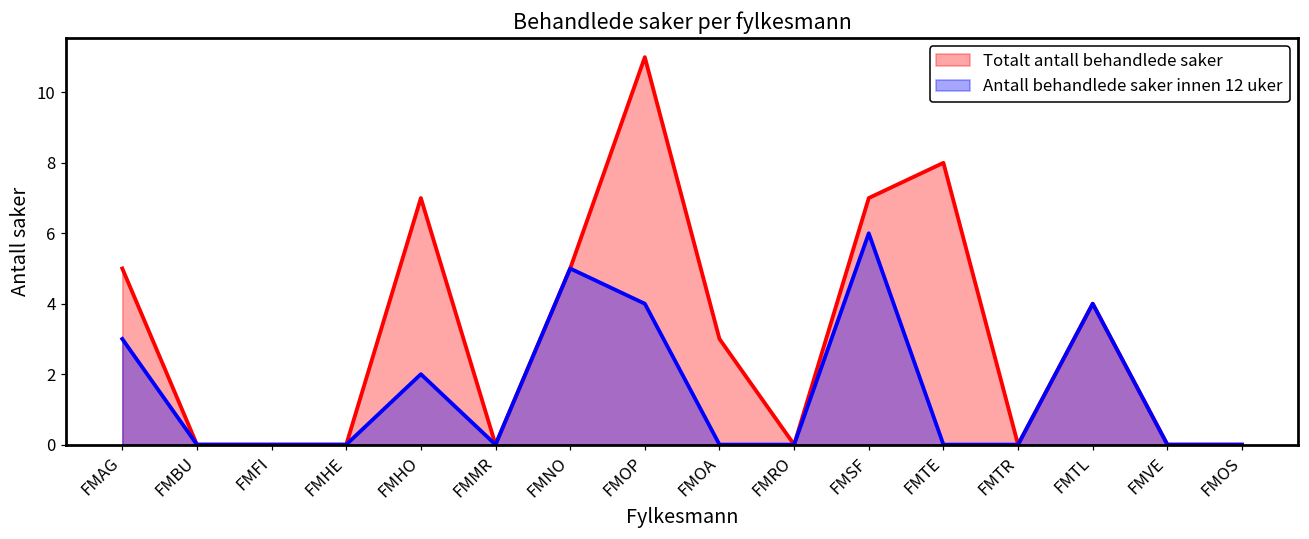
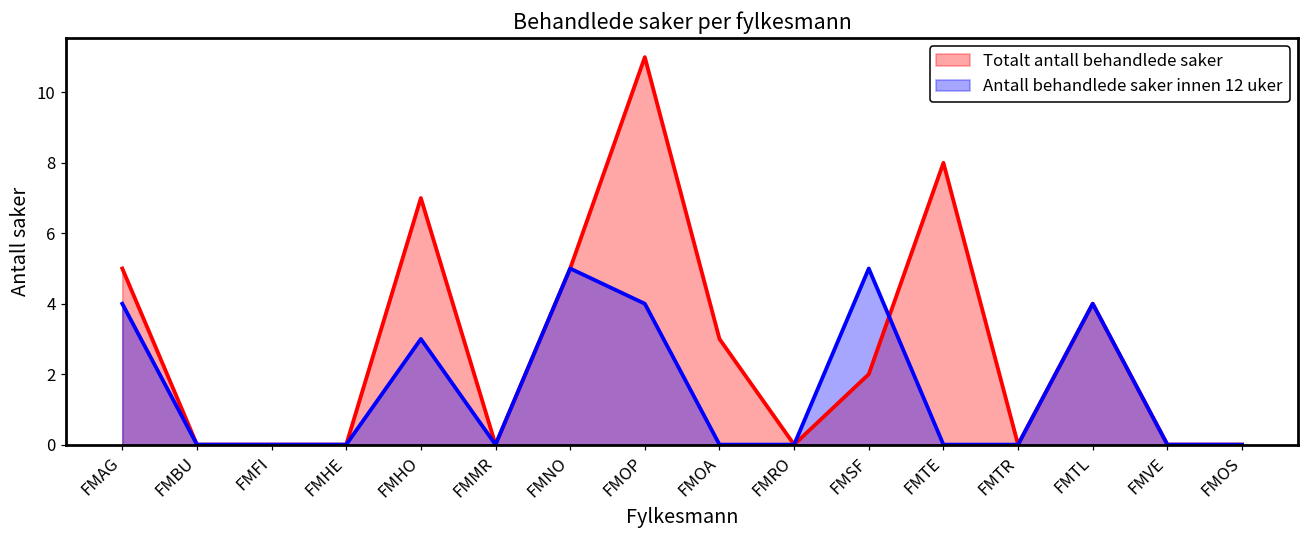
  {
    "Totalt antall behandlede saker": {
      "FMAG": 5,
      "FMHO": 7,
      "FMOP": 11,
      "FMOA": 3,
-     "FMSF": 7,
+     "FMSF": 2,
      "FMTE": 8
    },
    "Antall behandlede saker innen 12 uker": {
-     "FMAG": 3,
-     "FMHO": 2,
+     "FMAG": 4,
+     "FMHO": 3,
      "FMOP": 4,
      "FMOA": 0,
-     "FMSF": 6,
+     "FMSF": 5,
      "FMTE": 0
    }
  }
